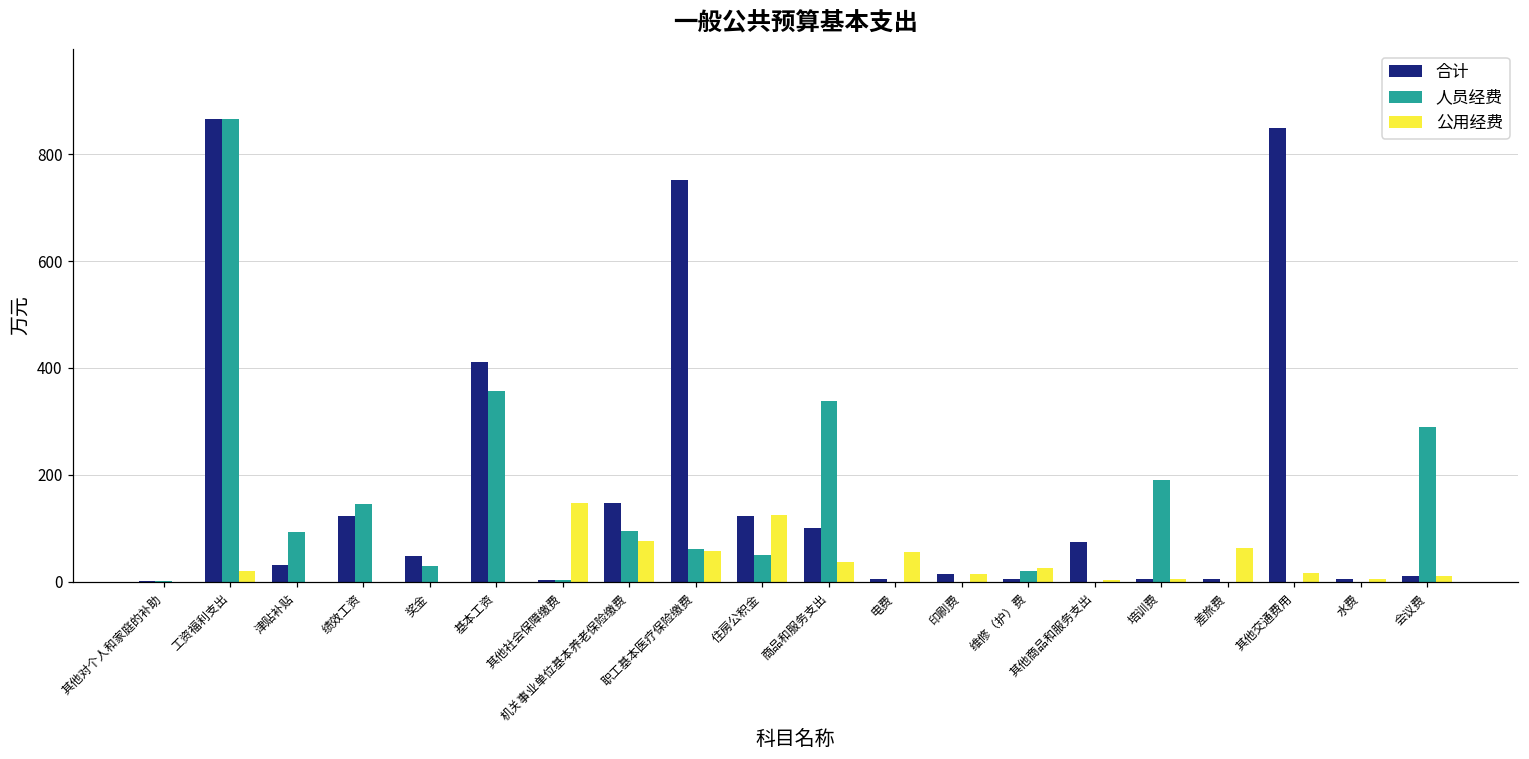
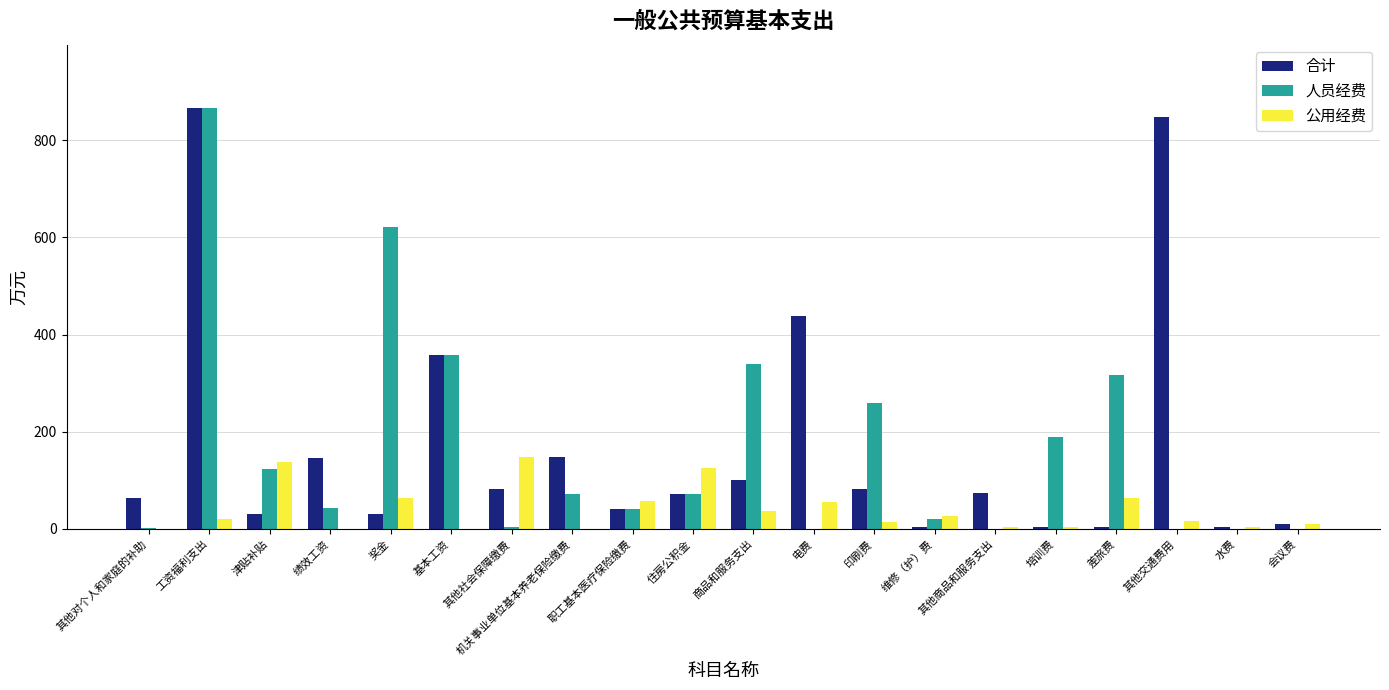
  {
    "合计": {
-     "其他对个人和家庭的补助": 0,
+     "其他对个人和家庭的补助": 60,
      "工资福利支出": 870,
      "津贴补贴": 30,
-     "绩效工资": 120,
-     "奖金": 50,
-     "基本工资": 410,
-     "其他社会保障缴费": 0,
+     "绩效工资": 150,
+     "奖金": 30,
+     "基本工资": 360,
+     "其他社会保障缴费": 80,
      "机关事业单位基本养老保险缴费": 150,
-     "职工基本医疗保险缴费": 750,
-     "住房公积金": 120,
+     "职工基本医疗保险缴费": 40,
+     "住房公积金": 70,
      "商品和服务支出": 100,
-     "电费": 10,
-     "印刷费": 20,
+     "电费": 440,
+     "印刷费": 80,
      "其他商品和服务支出": 70,
      "其他交通费用": 850,
      "会议费": 10
    },
    "人员经费": {
      "工资福利支出": 870,
-     "津贴补贴": 90,
-     "绩效工资": 150,
-     "奖金": 30,
+     "津贴补贴": 120,
+     "绩效工资": 40,
+     "奖金": 620,
      "基本工资": 360,
-     "机关事业单位基本养老保险缴费": 90,
-     "职工基本医疗保险缴费": 60,
-     "住房公积金": 50,
+     "机关事业单位基本养老保险缴费": 70,
+     "职工基本医疗保险缴费": 40,
+     "住房公积金": 70,
      "商品和服务支出": 340,
      "电费": 0,
-     "印刷费": 0,
+     "印刷费": 260,
      "维修（护）费": 20,
      "其他商品和服务支出": 0,
      "培训费": 190,
-     "差旅费": 0,
+     "差旅费": 320,
      "其他交通费用": 0,
      "水费": 0,
-     "会议费": 290
+     "会议费": 0
    },
    "公用经费": {
      "其他对个人和家庭的补助": 0,
      "工资福利支出": 20,
-     "津贴补贴": 0,
+     "津贴补贴": 140,
      "绩效工资": 0,
-     "奖金": 0,
+     "奖金": 60,
      "基本工资": 0,
      "其他社会保障缴费": 150,
-     "机关事业单位基本养老保险缴费": 80,
+     "机关事业单位基本养老保险缴费": 0,
      "职工基本医疗保险缴费": 60,
      "住房公积金": 130,
      "商品和服务支出": 40,
      "电费": 60,
      "印刷费": 20,
      "维修（护）费": 30,
      "差旅费": 60,
      "其他交通费用": 20,
      "会议费": 10
    }
  }
